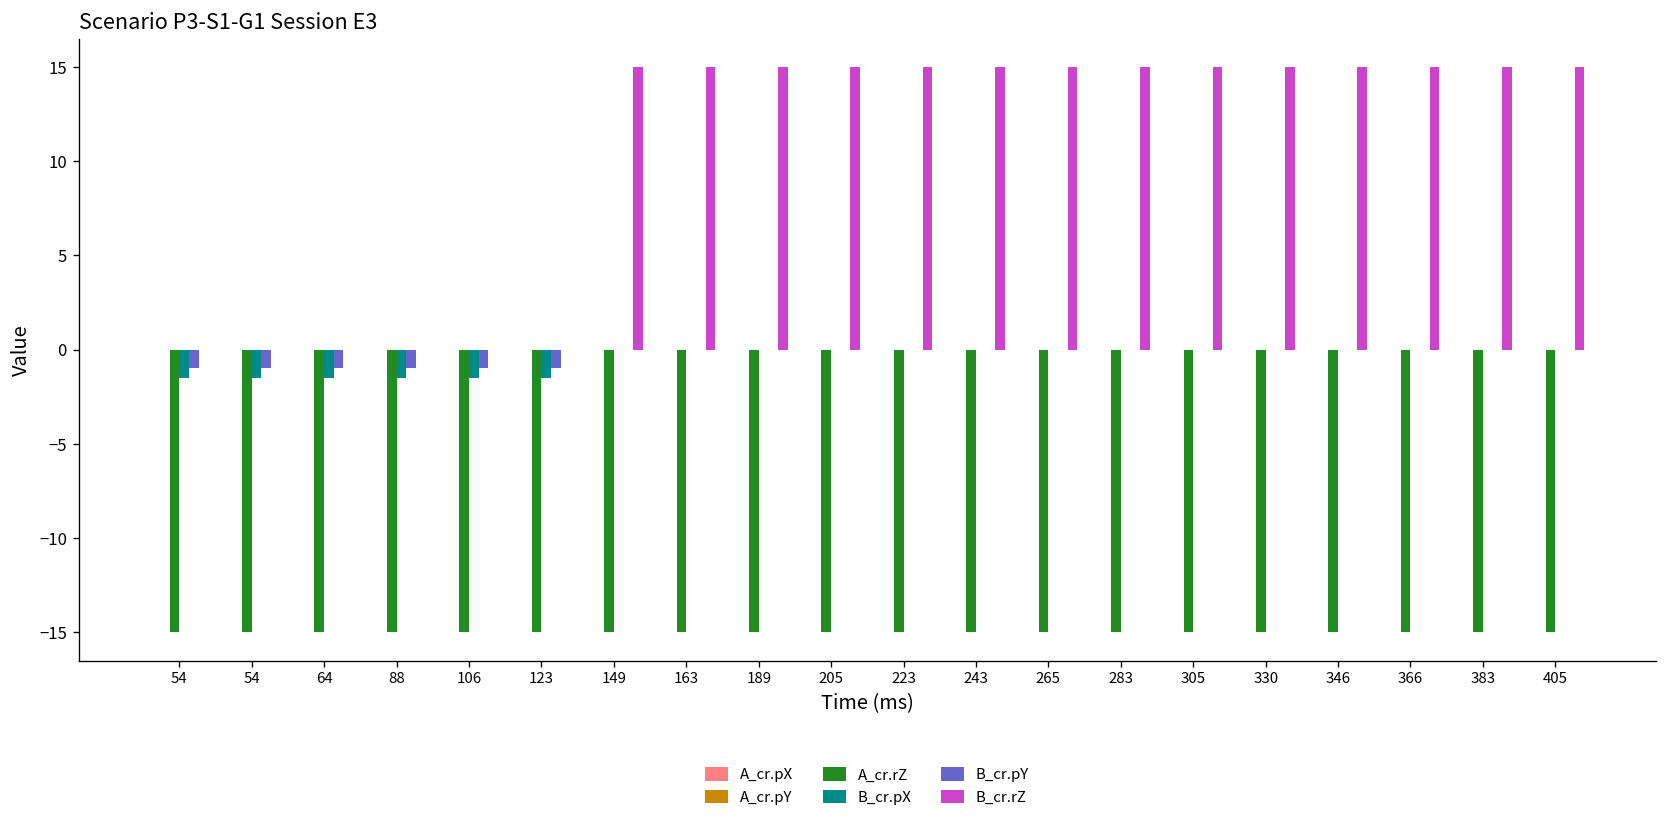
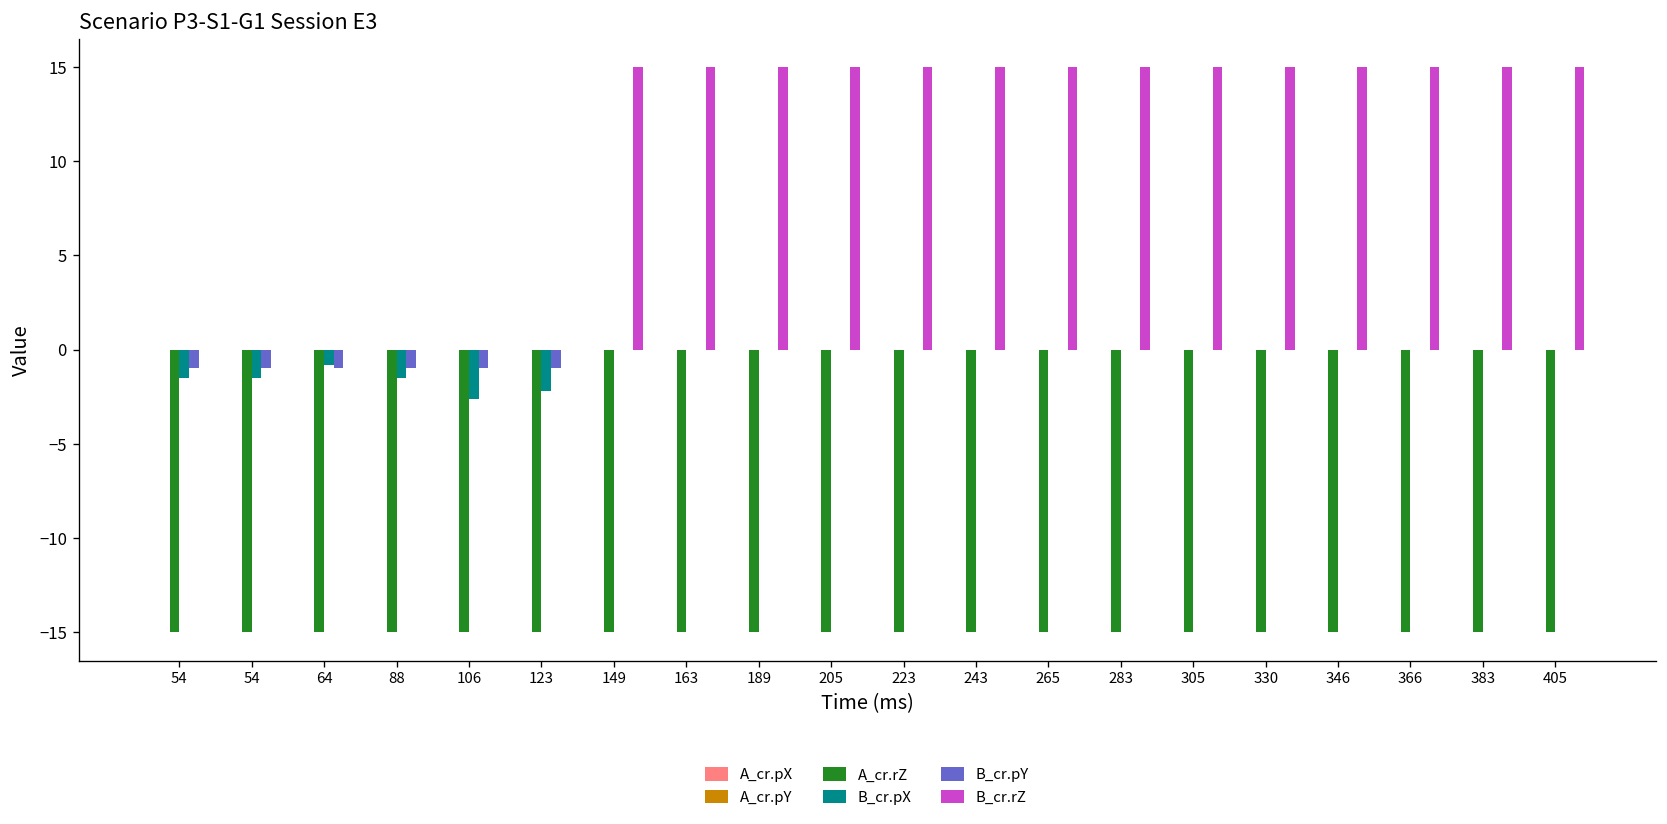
  {
    "A_cr.pX": {
      "64": 0.0,
      "88": 0.0,
      "106": 0.0,
      "123": 0.0,
      "149": 0.0,
      "163": 0.0,
      "189": 0.0,
      "205": 0.0,
      "223": 0.0,
      "243": 0.0,
      "265": 0.0,
      "283": 0.0,
      "305": 0.0,
      "330": 0.0,
      "346": 0.0,
      "366": 0.0,
      "383": 0.0,
      "405": 0.0
    },
    "A_cr.pY": {
      "64": 0.0,
      "88": 0.0,
      "106": 0.0,
      "123": 0.0,
      "149": 0.0,
      "163": 0.0,
      "189": 0.0,
      "205": 0.0,
      "223": 0.0,
      "243": 0.0,
      "265": 0.0,
      "283": 0.0,
      "305": 0.0,
      "330": 0.0,
      "346": 0.0,
      "366": 0.0,
      "383": 0.0,
      "405": 0.0
    },
    "A_cr.rZ": {
      "64": -15.0,
      "88": -15.0,
      "106": -15.0,
      "123": -15.0,
      "149": -15.0,
      "163": -15.0,
      "189": -15.0,
      "205": -15.0,
      "223": -15.0,
      "243": -15.0,
      "265": -15.0,
      "283": -15.0,
      "305": -15.0,
      "330": -15.0,
      "346": -15.0,
      "366": -15.0,
      "383": -15.0,
      "405": -15.0
    },
    "B_cr.pX": {
-     "64": -1.5,
+     "64": -0.8,
      "88": -1.5,
-     "106": -1.5,
-     "123": -1.5,
+     "106": -2.6,
+     "123": -2.2,
      "149": 0.0,
      "163": 0.0,
      "189": 0.0,
      "205": 0.0,
      "223": 0.0,
      "243": 0.0,
      "265": 0.0,
      "283": 0.0,
      "305": 0.0,
      "330": 0.0,
      "346": 0.0,
      "366": 0.0,
      "383": 0.0,
      "405": 0.0
    },
    "B_cr.pY": {
      "64": -1.0,
      "88": -1.0,
      "106": -1.0,
      "123": -1.0,
      "149": 0.0,
      "163": 0.0,
      "189": 0.0,
      "205": 0.0,
      "223": 0.0,
      "243": 0.0,
      "265": 0.0,
      "283": 0.0,
      "305": 0.0,
      "330": 0.0,
      "346": 0.0,
      "366": 0.0,
      "383": 0.0,
      "405": 0.0
    },
    "B_cr.rZ": {
      "64": 0.0,
      "88": 0.0,
      "106": 0.0,
      "123": 0.0,
      "149": 15.0,
      "163": 15.0,
      "189": 15.0,
      "205": 15.0,
      "223": 15.0,
      "243": 15.0,
      "265": 15.0,
      "283": 15.0,
      "305": 15.0,
      "330": 15.0,
      "346": 15.0,
      "366": 15.0,
      "383": 15.0,
      "405": 15.0
    }
  }
